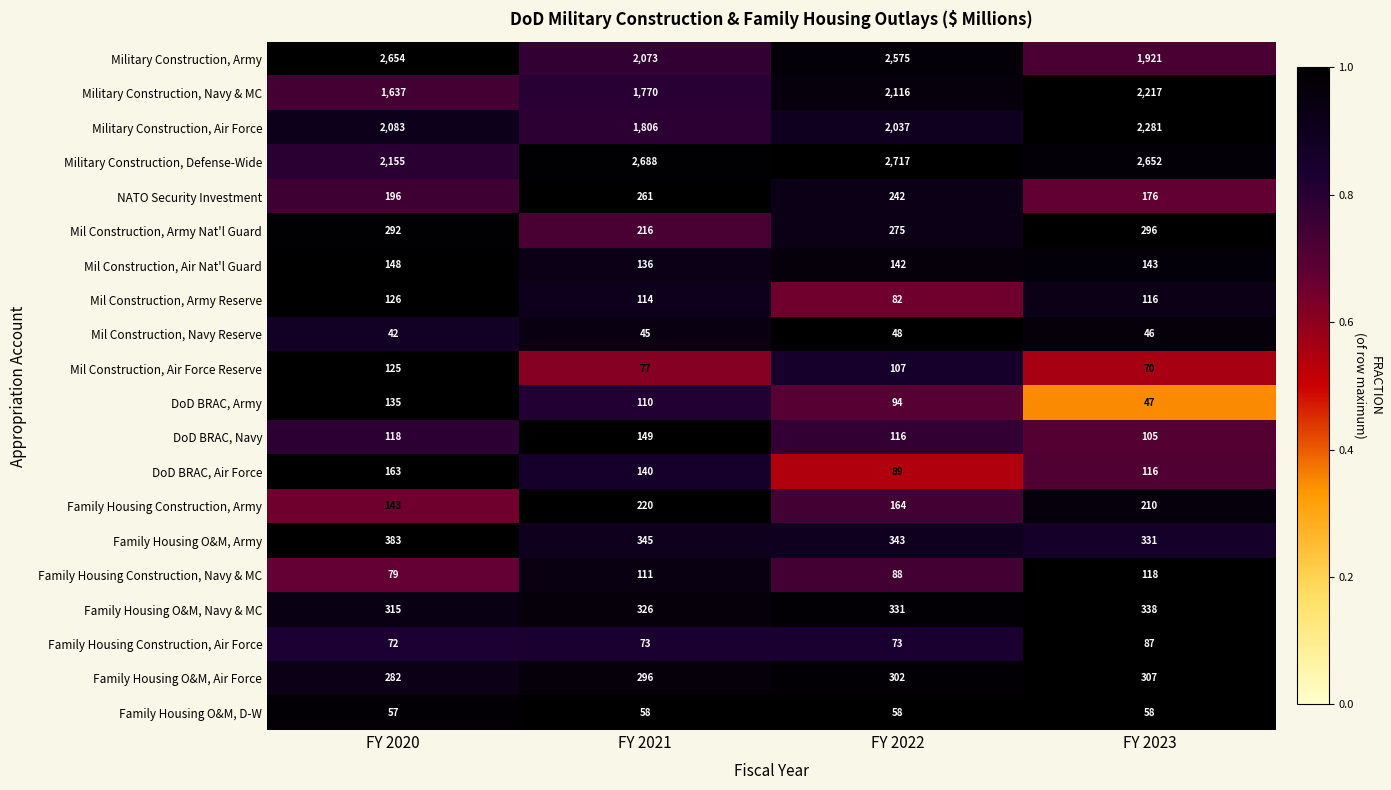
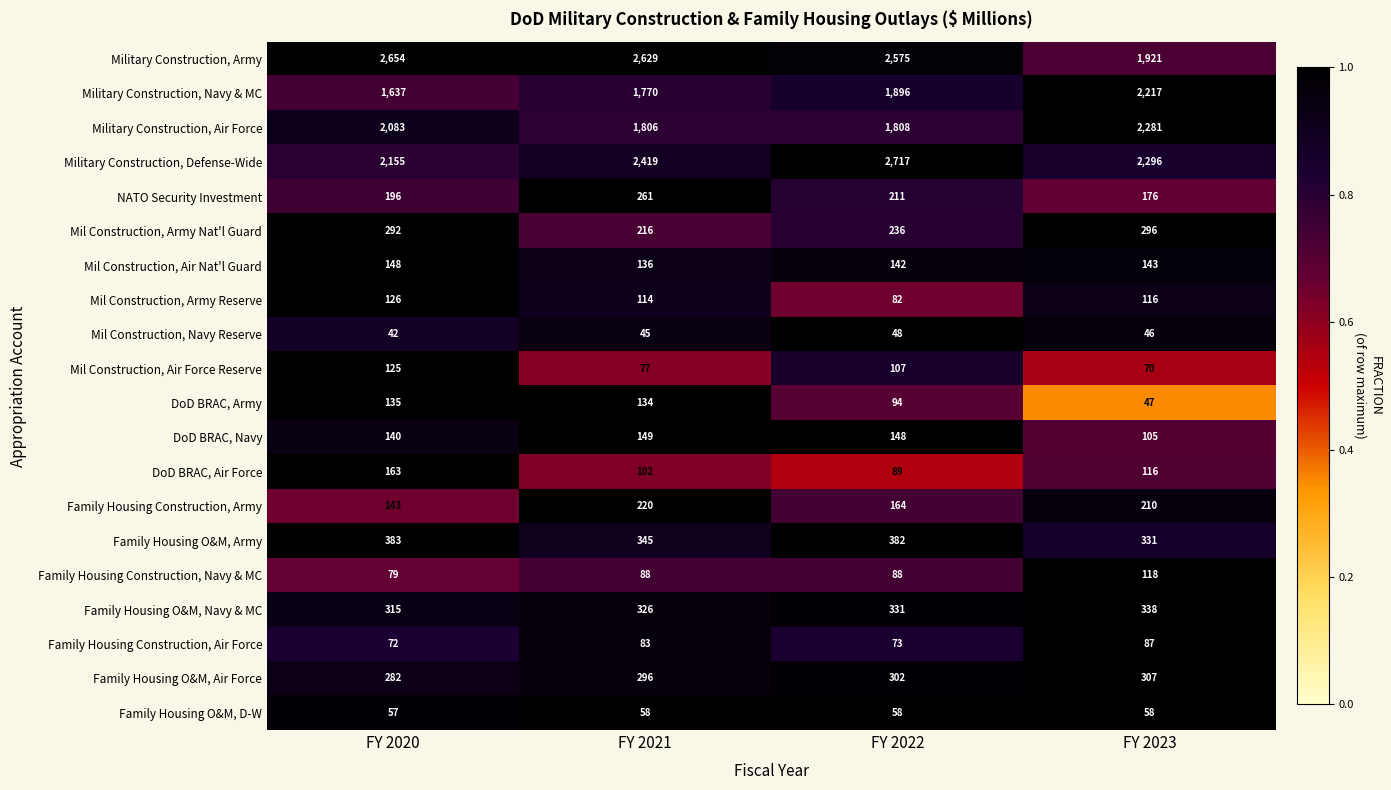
  {
    "Military Construction, Army": {
      "FY 2020": "2,654",
-     "FY 2021": "2,073",
+     "FY 2021": "2,629",
      "FY 2022": "2,575",
      "FY 2023": "1,921"
    },
    "Military Construction, Navy & MC": {
      "FY 2020": "1,637",
      "FY 2021": "1,770",
-     "FY 2022": "2,116",
+     "FY 2022": "1,896",
      "FY 2023": "2,217"
    },
    "Military Construction, Air Force": {
      "FY 2020": "2,083",
      "FY 2021": "1,806",
-     "FY 2022": "2,037",
+     "FY 2022": "1,808",
      "FY 2023": "2,281"
    },
    "Military Construction, Defense-Wide": {
      "FY 2020": "2,155",
-     "FY 2021": "2,688",
+     "FY 2021": "2,419",
      "FY 2022": "2,717",
-     "FY 2023": "2,652"
+     "FY 2023": "2,296"
    },
    "NATO Security Investment": {
      "FY 2020": "196",
      "FY 2021": "261",
-     "FY 2022": "242",
+     "FY 2022": "211",
      "FY 2023": "176"
    },
    "Mil Construction, Army Nat'l Guard": {
      "FY 2020": "292",
      "FY 2021": "216",
-     "FY 2022": "275",
+     "FY 2022": "236",
      "FY 2023": "296"
    },
    "Mil Construction, Air Nat'l Guard": {
      "FY 2020": "148",
      "FY 2021": "136",
      "FY 2022": "142",
      "FY 2023": "143"
    },
    "Mil Construction, Army Reserve": {
      "FY 2020": "126",
      "FY 2021": "114",
      "FY 2022": "82",
      "FY 2023": "116"
    },
    "Mil Construction, Navy Reserve": {
      "FY 2020": "42",
      "FY 2021": "45",
      "FY 2022": "48",
      "FY 2023": "46"
    },
    "Mil Construction, Air Force Reserve": {
      "FY 2020": "125",
      "FY 2021": "77",
      "FY 2022": "107",
      "FY 2023": "70"
    },
    "DoD BRAC, Army": {
      "FY 2020": "135",
-     "FY 2021": "110",
+     "FY 2021": "134",
      "FY 2022": "94",
      "FY 2023": "47"
    },
    "DoD BRAC, Navy": {
-     "FY 2020": "118",
+     "FY 2020": "140",
      "FY 2021": "149",
-     "FY 2022": "116",
+     "FY 2022": "148",
      "FY 2023": "105"
    },
    "DoD BRAC, Air Force": {
      "FY 2020": "163",
-     "FY 2021": "140",
+     "FY 2021": "102",
      "FY 2022": "89",
      "FY 2023": "116"
    },
    "Family Housing Construction, Army": {
      "FY 2020": "143",
      "FY 2021": "220",
      "FY 2022": "164",
      "FY 2023": "210"
    },
    "Family Housing O&M, Army": {
      "FY 2020": "383",
      "FY 2021": "345",
-     "FY 2022": "343",
+     "FY 2022": "382",
      "FY 2023": "331"
    },
    "Family Housing Construction, Navy & MC": {
      "FY 2020": "79",
-     "FY 2021": "111",
+     "FY 2021": "88",
      "FY 2022": "88",
      "FY 2023": "118"
    },
    "Family Housing O&M, Navy & MC": {
      "FY 2020": "315",
      "FY 2021": "326",
      "FY 2022": "331",
      "FY 2023": "338"
    },
    "Family Housing Construction, Air Force": {
      "FY 2020": "72",
-     "FY 2021": "73",
+     "FY 2021": "83",
      "FY 2022": "73",
      "FY 2023": "87"
    },
    "Family Housing O&M, Air Force": {
      "FY 2020": "282",
      "FY 2021": "296",
      "FY 2022": "302",
      "FY 2023": "307"
    },
    "Family Housing O&M, D-W": {
      "FY 2020": "57",
      "FY 2021": "58",
      "FY 2022": "58",
      "FY 2023": "58"
    }
  }
